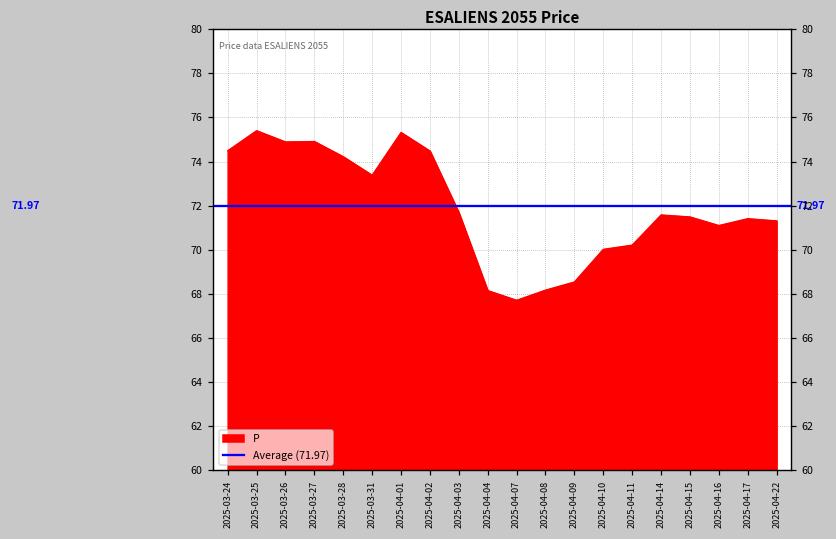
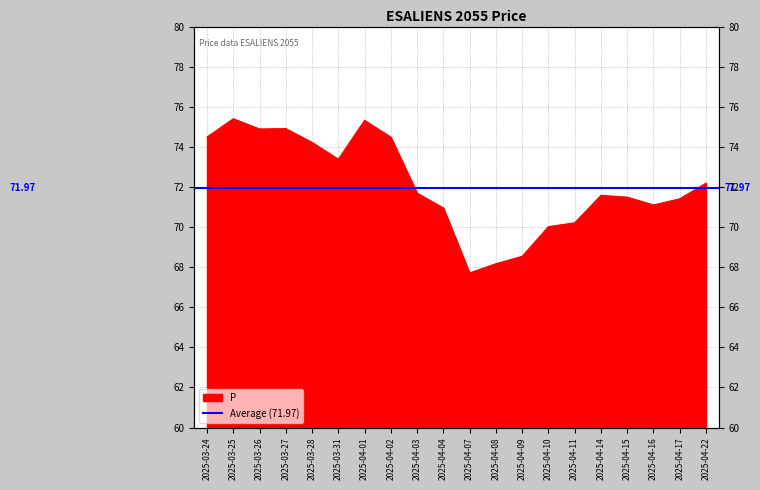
  {
    "2025-03-24": 74.5,
    "2025-03-25": 75.4,
    "2025-03-26": 74.9,
    "2025-03-27": 74.9,
    "2025-03-28": 74.2,
    "2025-03-31": 73.4,
    "2025-04-01": 75.3,
    "2025-04-02": 74.5,
    "2025-04-03": 71.7,
-   "2025-04-04": 68.2,
+   "2025-04-04": 71.0,
    "2025-04-07": 67.7,
    "2025-04-08": 68.2,
    "2025-04-09": 68.5,
    "2025-04-10": 70.0,
    "2025-04-11": 70.2,
    "2025-04-14": 71.6,
    "2025-04-15": 71.5,
    "2025-04-16": 71.1,
    "2025-04-17": 71.4,
-   "2025-04-22": 71.3
+   "2025-04-22": 72.2
  }
